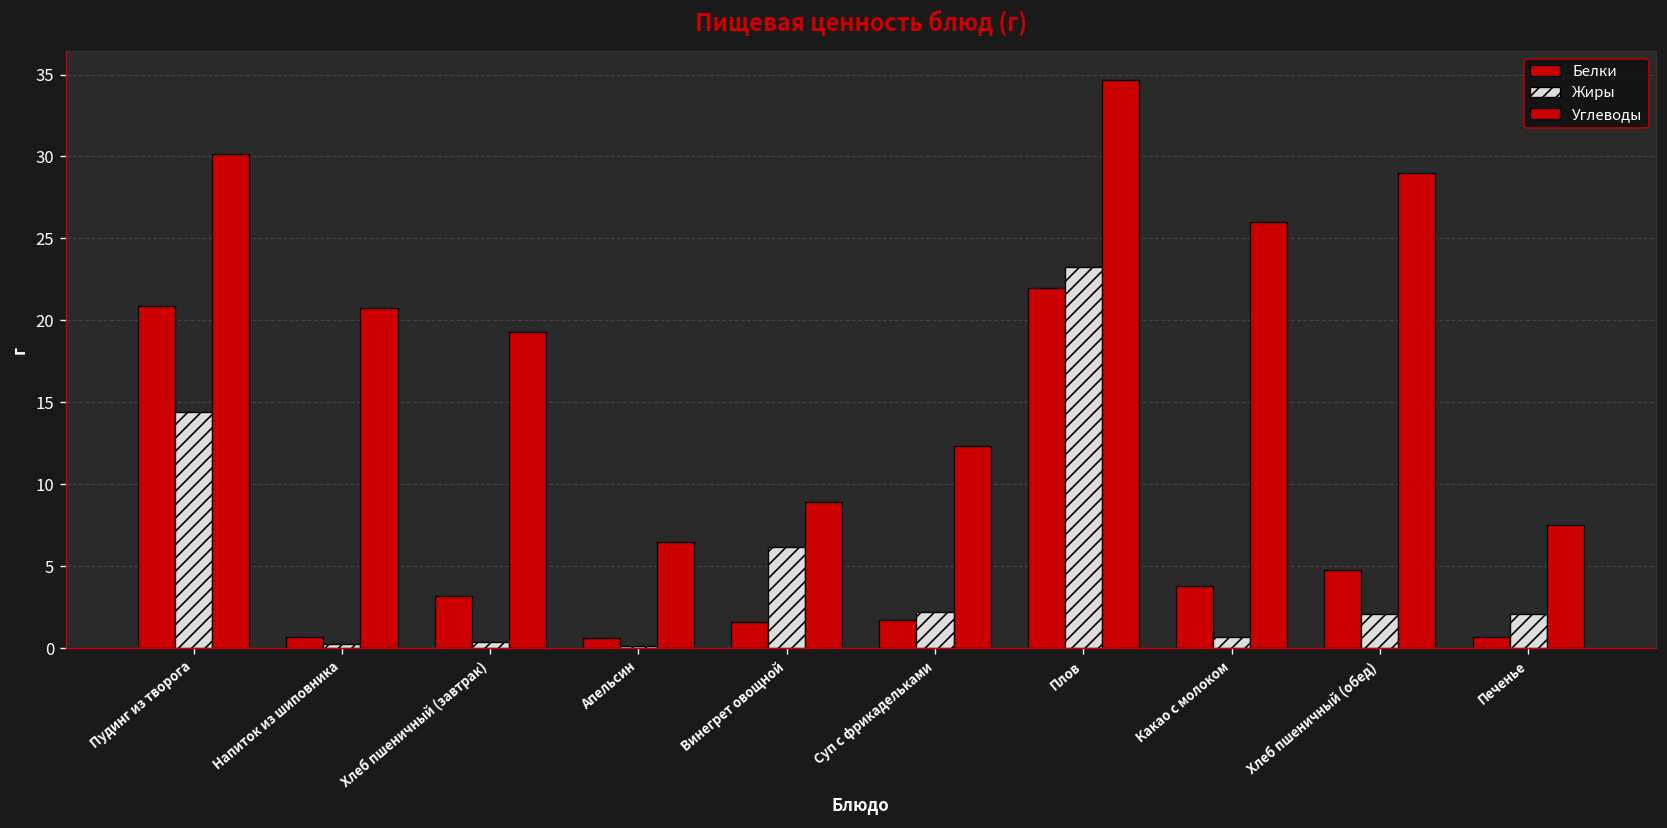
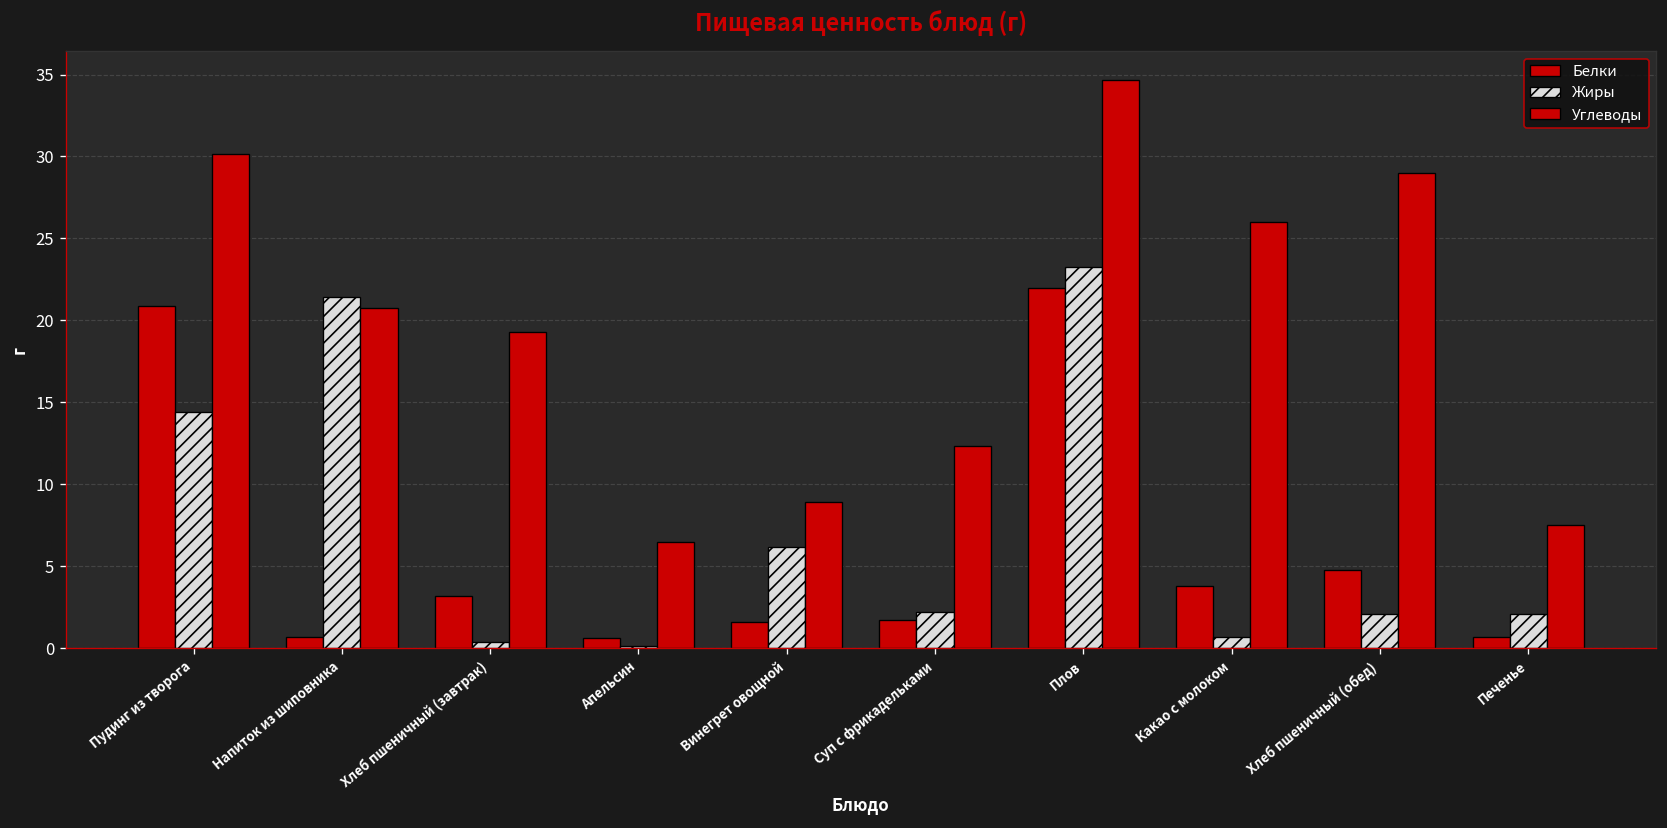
  {
    "Жиры": {
      "Пудинг из творога": 14.4,
-     "Напиток из шиповника": 0.3,
+     "Напиток из шиповника": 21.5,
      "Хлеб пшеничный (завтрак)": 0.4,
      "Винегрет овощной": 6.2,
      "Суп с фрикадельками": 2.2,
      "Плов": 23.3,
      "Какао с молоком": 0.7,
      "Хлеб пшеничный (обед)": 2.1,
      "Печенье": 2.1
    }
  }
